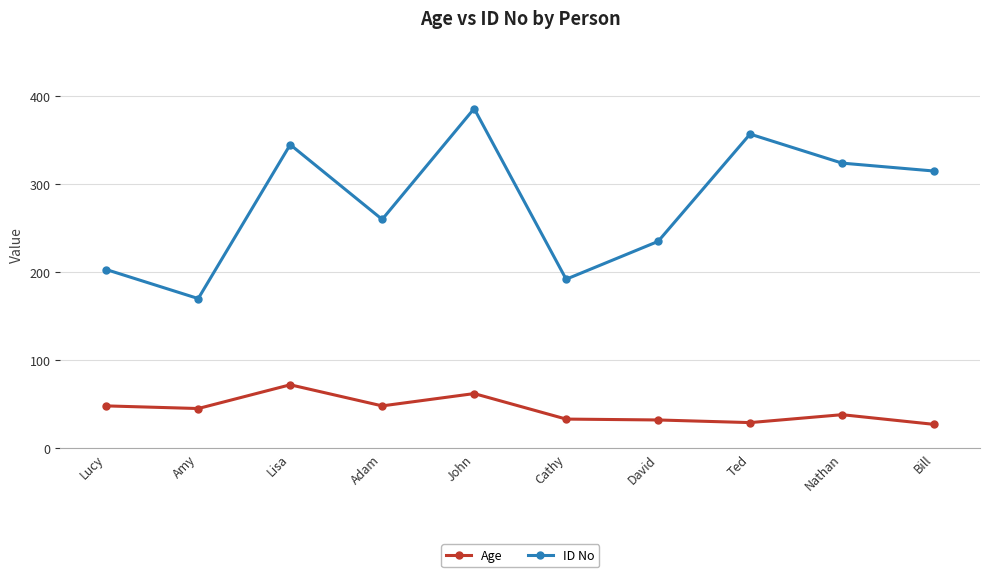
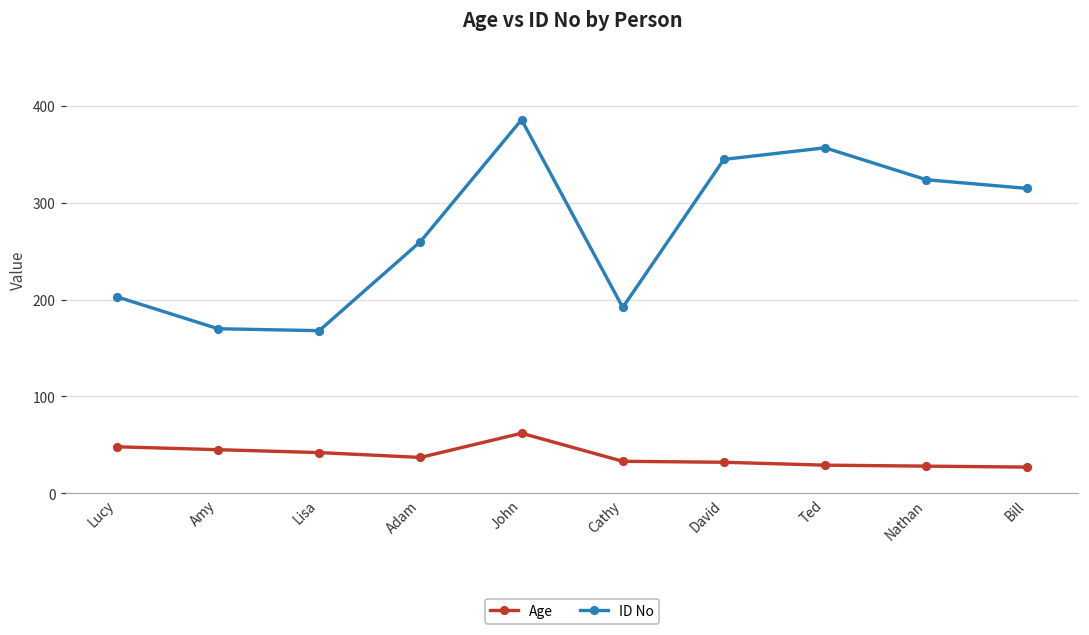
  {
    "Age": {
      "Lucy": 50,
      "Amy": 50,
-     "Lisa": 70,
-     "Adam": 50,
+     "Lisa": 40,
+     "Adam": 40,
      "John": 60,
      "Cathy": 30,
      "David": 30,
      "Ted": 30,
-     "Nathan": 40,
+     "Nathan": 30,
      "Bill": 30
    },
    "ID No": {
      "Lucy": 200,
      "Amy": 170,
-     "Lisa": 350,
+     "Lisa": 170,
      "Adam": 260,
      "John": 390,
      "Cathy": 190,
-     "David": 240,
+     "David": 350,
      "Ted": 360,
      "Nathan": 320,
      "Bill": 320
    }
  }
